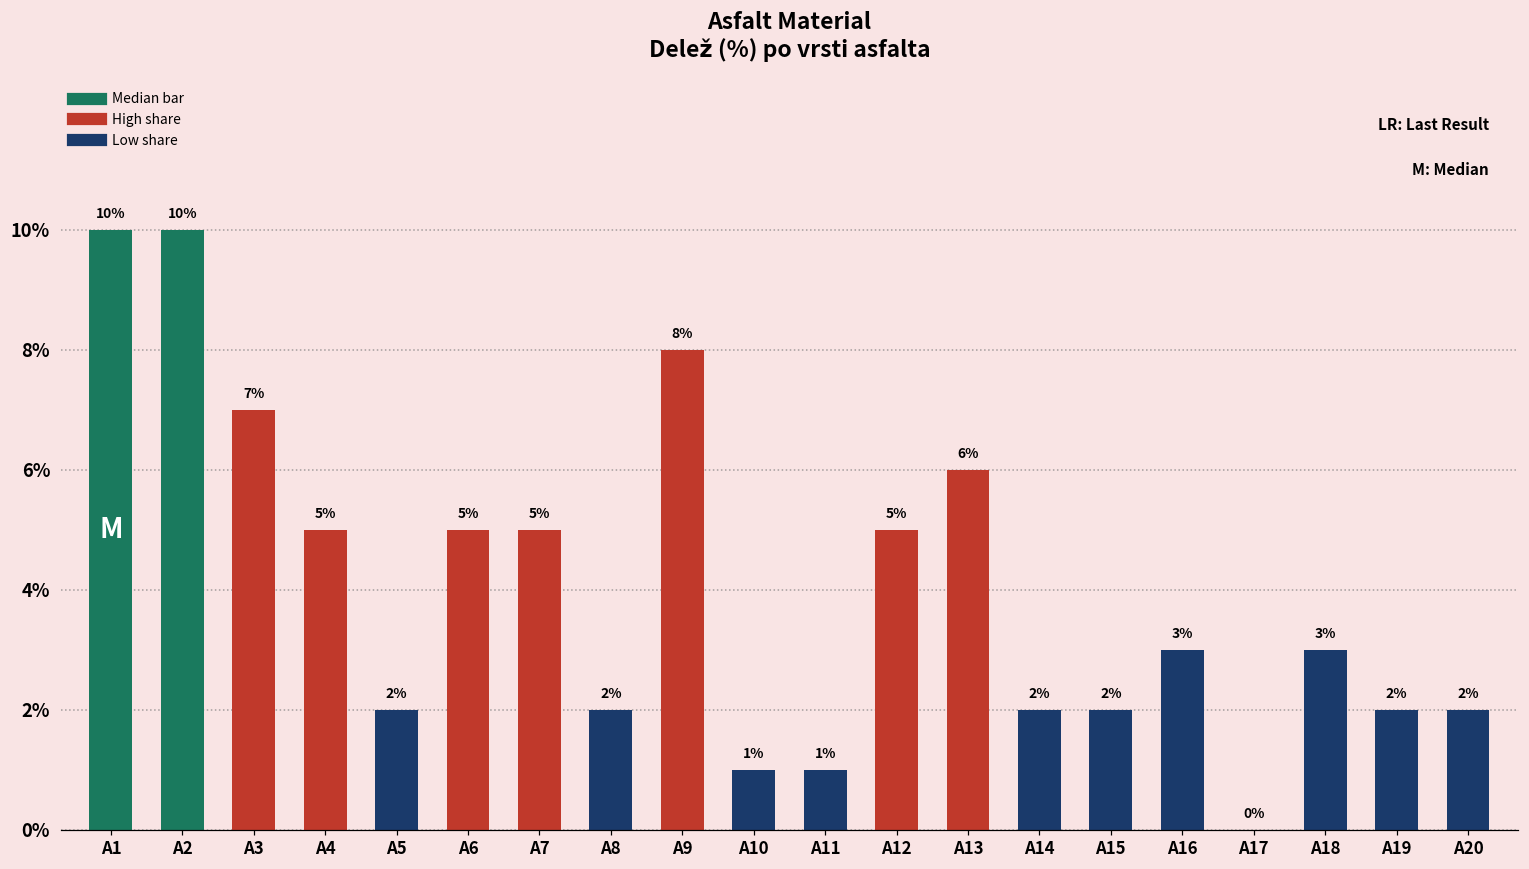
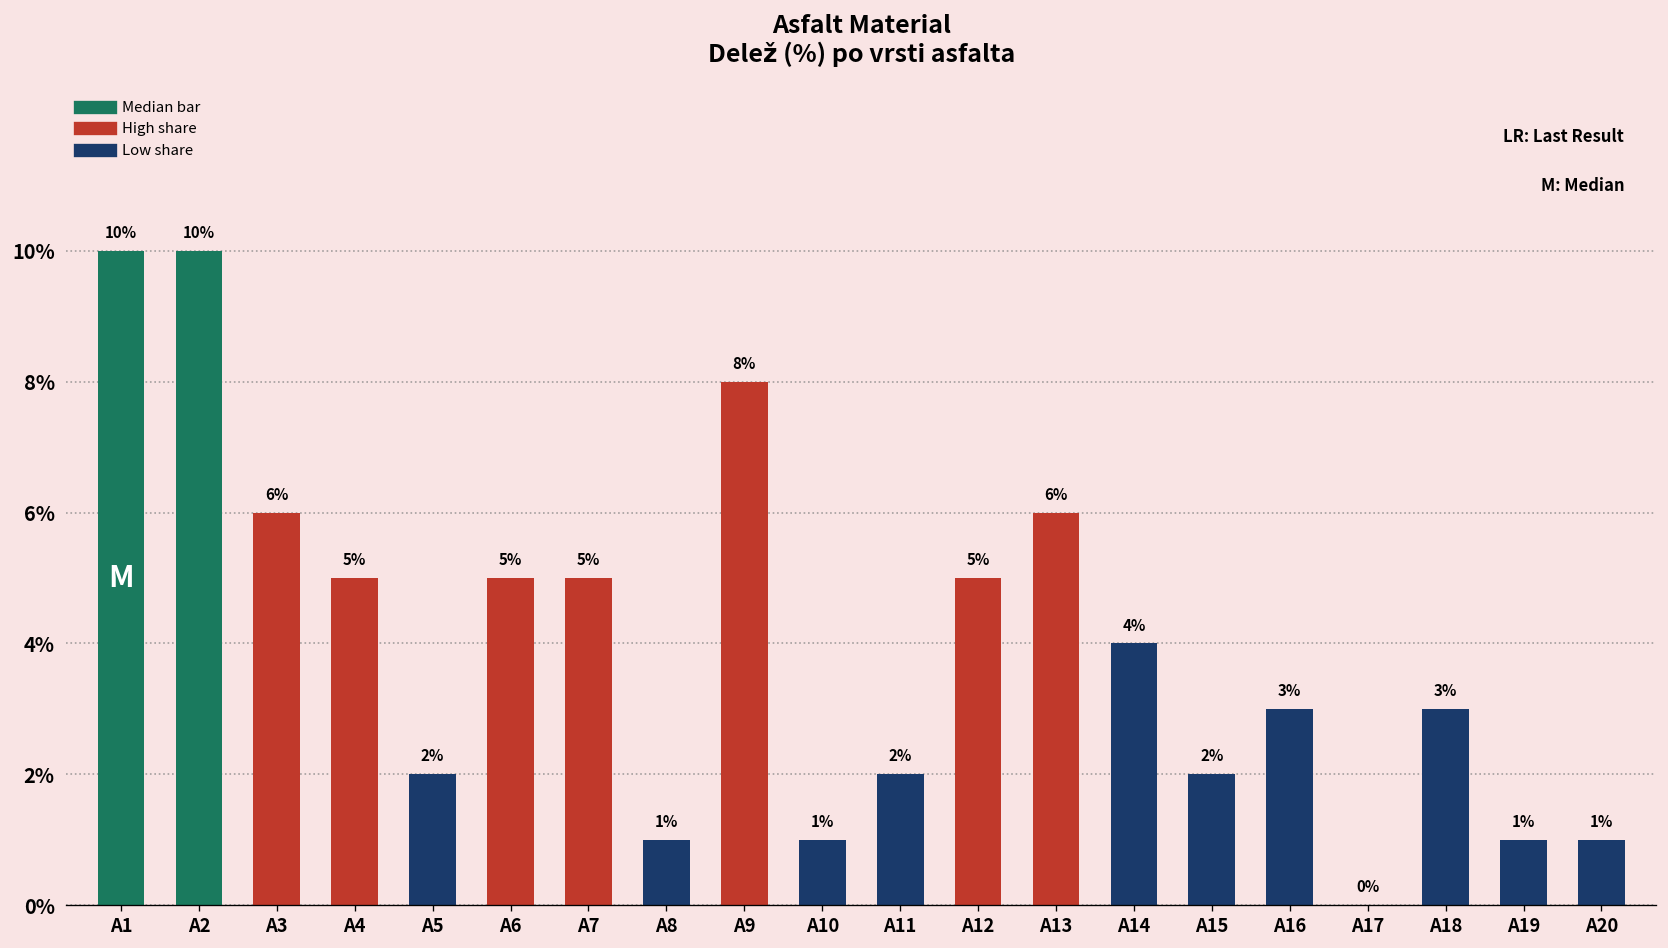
  {
    "A1": "10%",
    "A2": "10%",
-   "A3": "7%",
+   "A3": "6%",
    "A4": "5%",
    "A5": "2%",
    "A6": "5%",
    "A7": "5%",
-   "A8": "2%",
+   "A8": "1%",
    "A9": "8%",
    "A10": "1%",
-   "A11": "1%",
+   "A11": "2%",
    "A12": "5%",
    "A13": "6%",
-   "A14": "2%",
+   "A14": "4%",
    "A15": "2%",
    "A16": "3%",
    "A17": "0%",
    "A18": "3%",
-   "A19": "2%",
-   "A20": "2%"
+   "A19": "1%",
+   "A20": "1%"
  }
